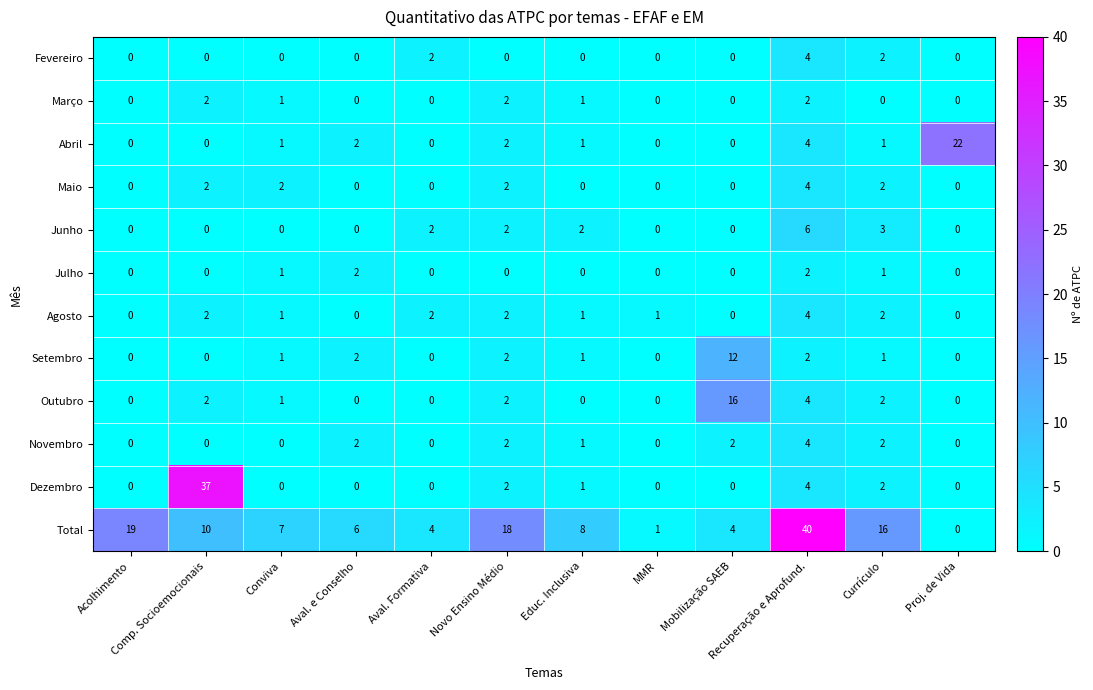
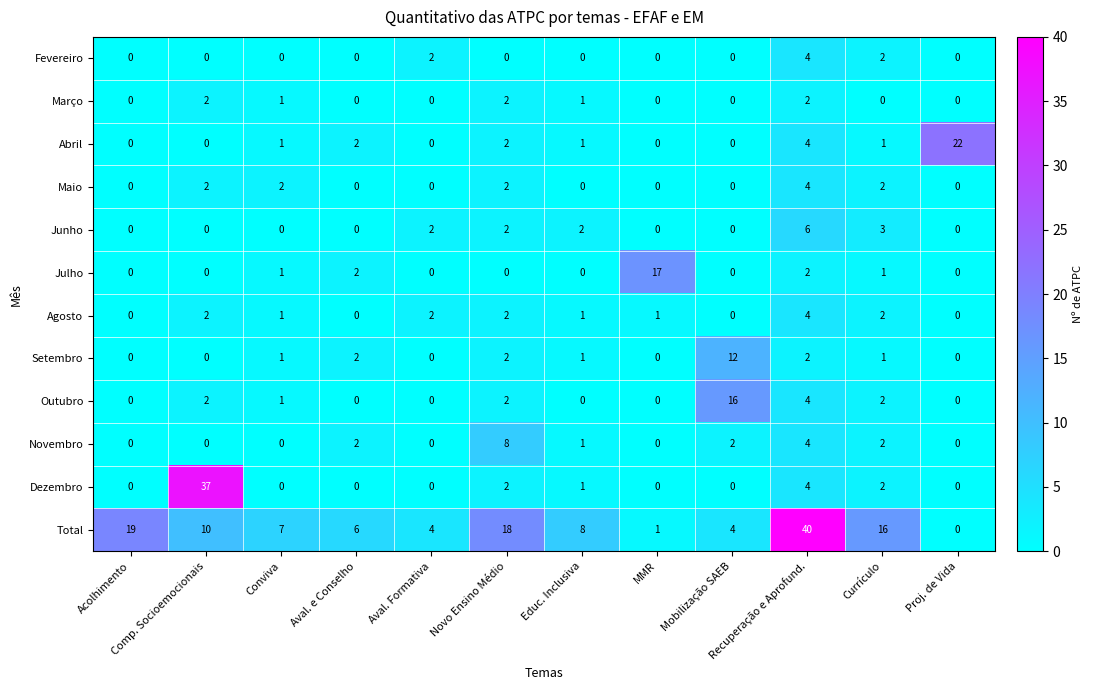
  {
    "Fevereiro": {
      "Acolhimento": 0,
      "Comp. Socioemocionais": 0,
      "Conviva": 0,
      "Aval. e Conselho": 0,
      "Aval. Formativa": 2,
      "Novo Ensino Médio": 0,
      "Educ. Inclusiva": 0,
      "MMR": 0,
      "Mobilização SAEB": 0,
      "Recuperação e Aprofund.": 4,
      "Currículo": 2,
      "Proj. de Vida": 0
    },
    "Março": {
      "Acolhimento": 0,
      "Comp. Socioemocionais": 2,
      "Conviva": 1,
      "Aval. e Conselho": 0,
      "Aval. Formativa": 0,
      "Novo Ensino Médio": 2,
      "Educ. Inclusiva": 1,
      "MMR": 0,
      "Mobilização SAEB": 0,
      "Recuperação e Aprofund.": 2,
      "Currículo": 0,
      "Proj. de Vida": 0
    },
    "Abril": {
      "Acolhimento": 0,
      "Comp. Socioemocionais": 0,
      "Conviva": 1,
      "Aval. e Conselho": 2,
      "Aval. Formativa": 0,
      "Novo Ensino Médio": 2,
      "Educ. Inclusiva": 1,
      "MMR": 0,
      "Mobilização SAEB": 0,
      "Recuperação e Aprofund.": 4,
      "Currículo": 1,
      "Proj. de Vida": 22
    },
    "Maio": {
      "Acolhimento": 0,
      "Comp. Socioemocionais": 2,
      "Conviva": 2,
      "Aval. e Conselho": 0,
      "Aval. Formativa": 0,
      "Novo Ensino Médio": 2,
      "Educ. Inclusiva": 0,
      "MMR": 0,
      "Mobilização SAEB": 0,
      "Recuperação e Aprofund.": 4,
      "Currículo": 2,
      "Proj. de Vida": 0
    },
    "Junho": {
      "Acolhimento": 0,
      "Comp. Socioemocionais": 0,
      "Conviva": 0,
      "Aval. e Conselho": 0,
      "Aval. Formativa": 2,
      "Novo Ensino Médio": 2,
      "Educ. Inclusiva": 2,
      "MMR": 0,
      "Mobilização SAEB": 0,
      "Recuperação e Aprofund.": 6,
      "Currículo": 3,
      "Proj. de Vida": 0
    },
    "Julho": {
      "Acolhimento": 0,
      "Comp. Socioemocionais": 0,
      "Conviva": 1,
      "Aval. e Conselho": 2,
      "Aval. Formativa": 0,
      "Novo Ensino Médio": 0,
      "Educ. Inclusiva": 0,
-     "MMR": 0,
+     "MMR": 17,
      "Mobilização SAEB": 0,
      "Recuperação e Aprofund.": 2,
      "Currículo": 1,
      "Proj. de Vida": 0
    },
    "Agosto": {
      "Acolhimento": 0,
      "Comp. Socioemocionais": 2,
      "Conviva": 1,
      "Aval. e Conselho": 0,
      "Aval. Formativa": 2,
      "Novo Ensino Médio": 2,
      "Educ. Inclusiva": 1,
      "MMR": 1,
      "Mobilização SAEB": 0,
      "Recuperação e Aprofund.": 4,
      "Currículo": 2,
      "Proj. de Vida": 0
    },
    "Setembro": {
      "Acolhimento": 0,
      "Comp. Socioemocionais": 0,
      "Conviva": 1,
      "Aval. e Conselho": 2,
      "Aval. Formativa": 0,
      "Novo Ensino Médio": 2,
      "Educ. Inclusiva": 1,
      "MMR": 0,
      "Mobilização SAEB": 12,
      "Recuperação e Aprofund.": 2,
      "Currículo": 1,
      "Proj. de Vida": 0
    },
    "Outubro": {
      "Acolhimento": 0,
      "Comp. Socioemocionais": 2,
      "Conviva": 1,
      "Aval. e Conselho": 0,
      "Aval. Formativa": 0,
      "Novo Ensino Médio": 2,
      "Educ. Inclusiva": 0,
      "MMR": 0,
      "Mobilização SAEB": 16,
      "Recuperação e Aprofund.": 4,
      "Currículo": 2,
      "Proj. de Vida": 0
    },
    "Novembro": {
      "Acolhimento": 0,
      "Comp. Socioemocionais": 0,
      "Conviva": 0,
      "Aval. e Conselho": 2,
      "Aval. Formativa": 0,
-     "Novo Ensino Médio": 2,
+     "Novo Ensino Médio": 8,
      "Educ. Inclusiva": 1,
      "MMR": 0,
      "Mobilização SAEB": 2,
      "Recuperação e Aprofund.": 4,
      "Currículo": 2,
      "Proj. de Vida": 0
    },
    "Dezembro": {
      "Acolhimento": 0,
      "Comp. Socioemocionais": 37,
      "Conviva": 0,
      "Aval. e Conselho": 0,
      "Aval. Formativa": 0,
      "Novo Ensino Médio": 2,
      "Educ. Inclusiva": 1,
      "MMR": 0,
      "Mobilização SAEB": 0,
      "Recuperação e Aprofund.": 4,
      "Currículo": 2,
      "Proj. de Vida": 0
    },
    "Total": {
      "Acolhimento": 19,
      "Comp. Socioemocionais": 10,
      "Conviva": 7,
      "Aval. e Conselho": 6,
      "Aval. Formativa": 4,
      "Novo Ensino Médio": 18,
      "Educ. Inclusiva": 8,
      "MMR": 1,
      "Mobilização SAEB": 4,
      "Recuperação e Aprofund.": 40,
      "Currículo": 16,
      "Proj. de Vida": 0
    }
  }
